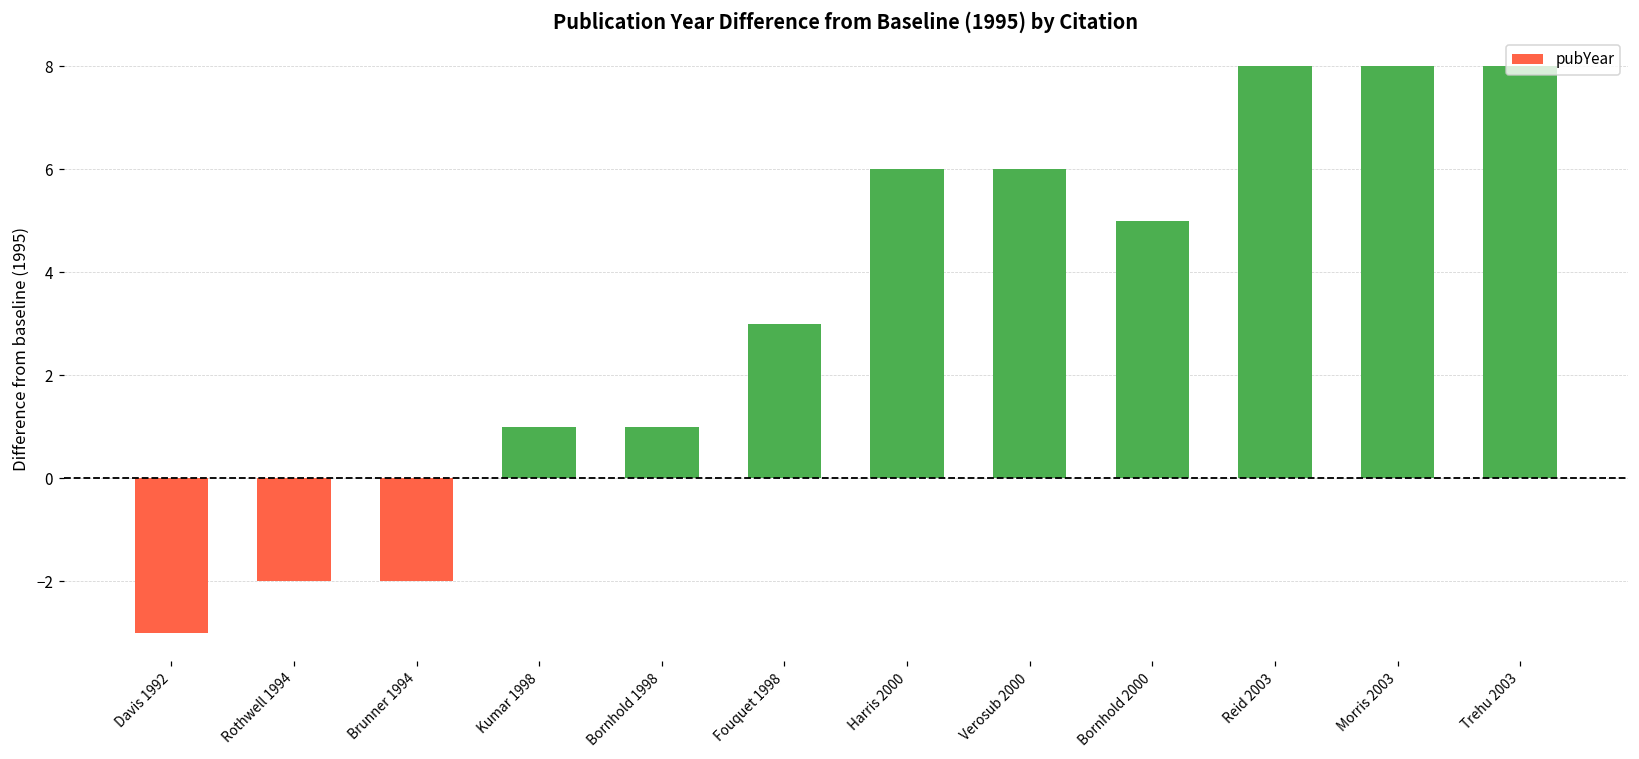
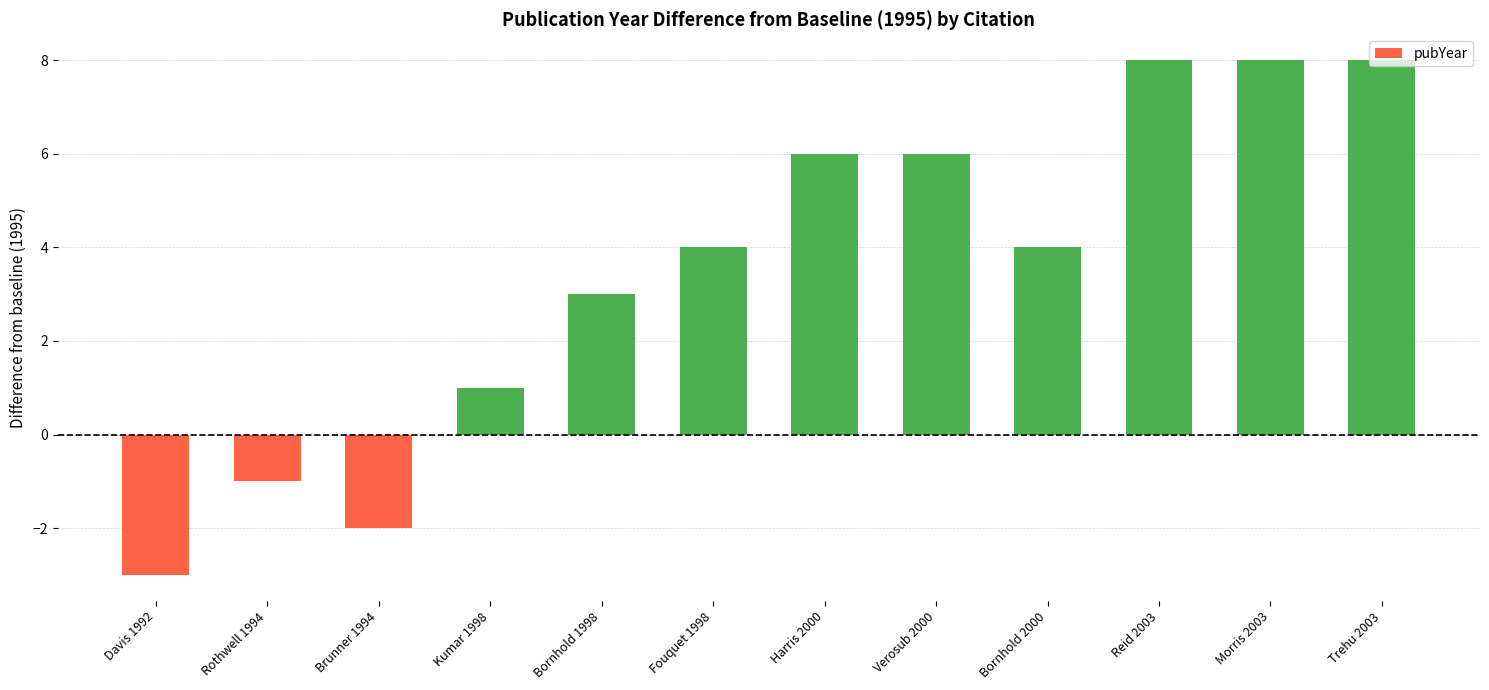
  {
    "Davis 1992": -3.0,
-   "Rothwell 1994": -2.0,
+   "Rothwell 1994": -1.0,
    "Brunner 1994": -2.0,
    "Kumar 1998": 1.0,
-   "Bornhold 1998": 1.0,
-   "Fouquet 1998": 3.0,
+   "Bornhold 1998": 3.0,
+   "Fouquet 1998": 4.0,
    "Harris 2000": 6.0,
    "Verosub 2000": 6.0,
-   "Bornhold 2000": 5.0,
+   "Bornhold 2000": 4.0,
    "Reid 2003": 8.0,
    "Morris 2003": 8.0
  }
